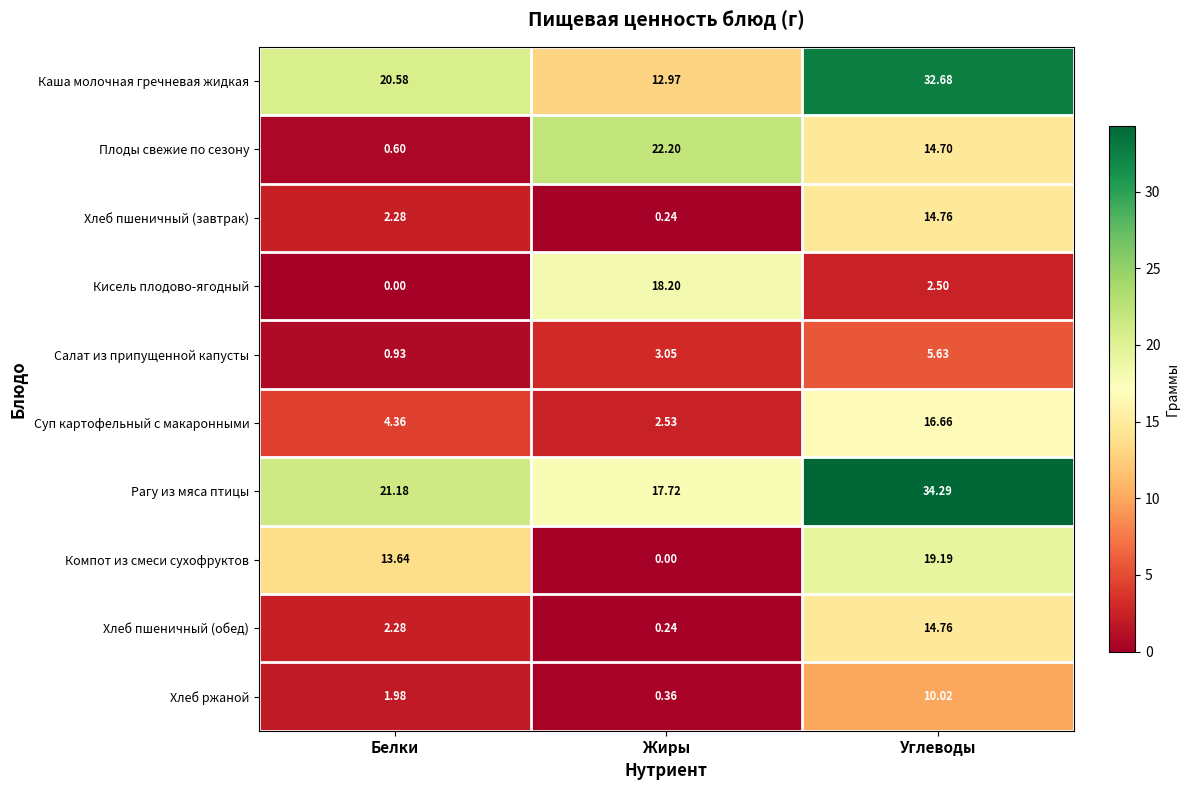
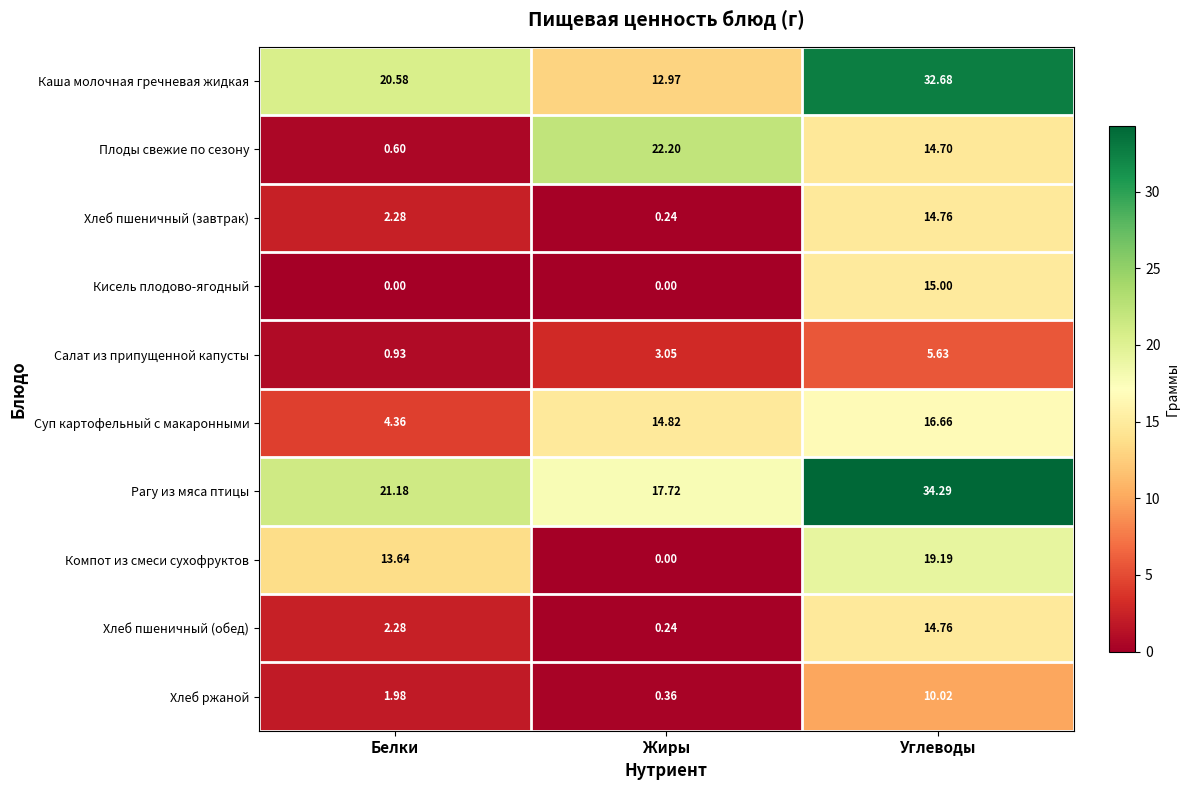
  {
    "Каша молочная гречневая жидкая": {
      "Белки": 20.58,
      "Жиры": 12.97,
      "Углеводы": 32.68
    },
    "Плоды свежие по сезону": {
      "Белки": 0.60,
      "Жиры": 22.20,
      "Углеводы": 14.70
    },
    "Хлеб пшеничный (завтрак)": {
      "Белки": 2.28,
      "Жиры": 0.24,
      "Углеводы": 14.76
    },
    "Кисель плодово-ягодный": {
      "Белки": 0.00,
-     "Жиры": 18.20,
-     "Углеводы": 2.50
+     "Жиры": 0.00,
+     "Углеводы": 15.00
    },
    "Салат из припущенной капусты": {
      "Белки": 0.93,
      "Жиры": 3.05,
      "Углеводы": 5.63
    },
    "Суп картофельный с макаронными": {
      "Белки": 4.36,
-     "Жиры": 2.53,
+     "Жиры": 14.82,
      "Углеводы": 16.66
    },
    "Рагу из мяса птицы": {
      "Белки": 21.18,
      "Жиры": 17.72,
      "Углеводы": 34.29
    },
    "Компот из смеси сухофруктов": {
      "Белки": 13.64,
      "Жиры": 0.00,
      "Углеводы": 19.19
    },
    "Хлеб пшеничный (обед)": {
      "Белки": 2.28,
      "Жиры": 0.24,
      "Углеводы": 14.76
    },
    "Хлеб ржаной": {
      "Белки": 1.98,
      "Жиры": 0.36,
      "Углеводы": 10.02
    }
  }
